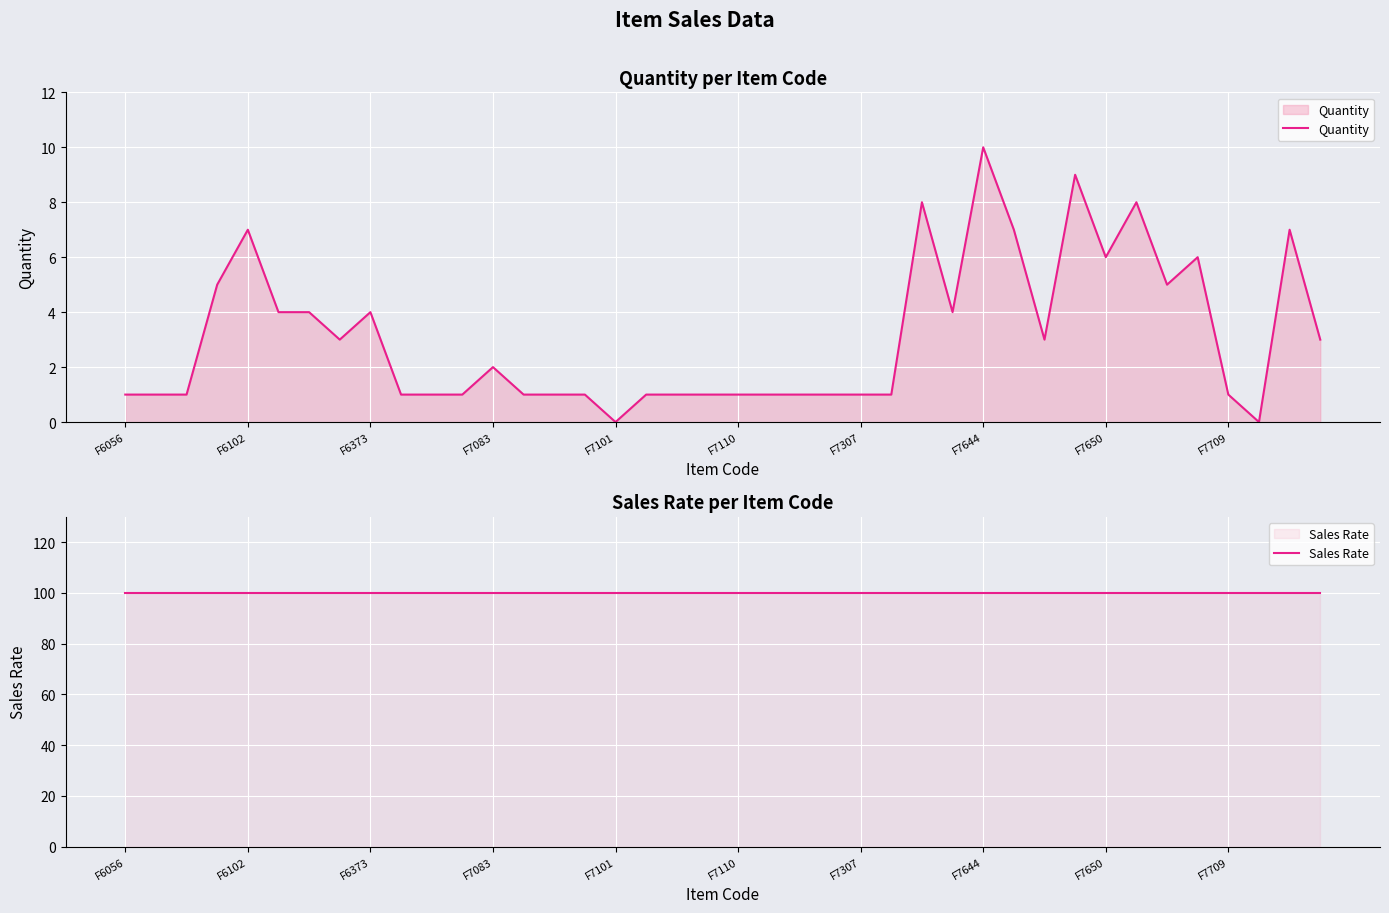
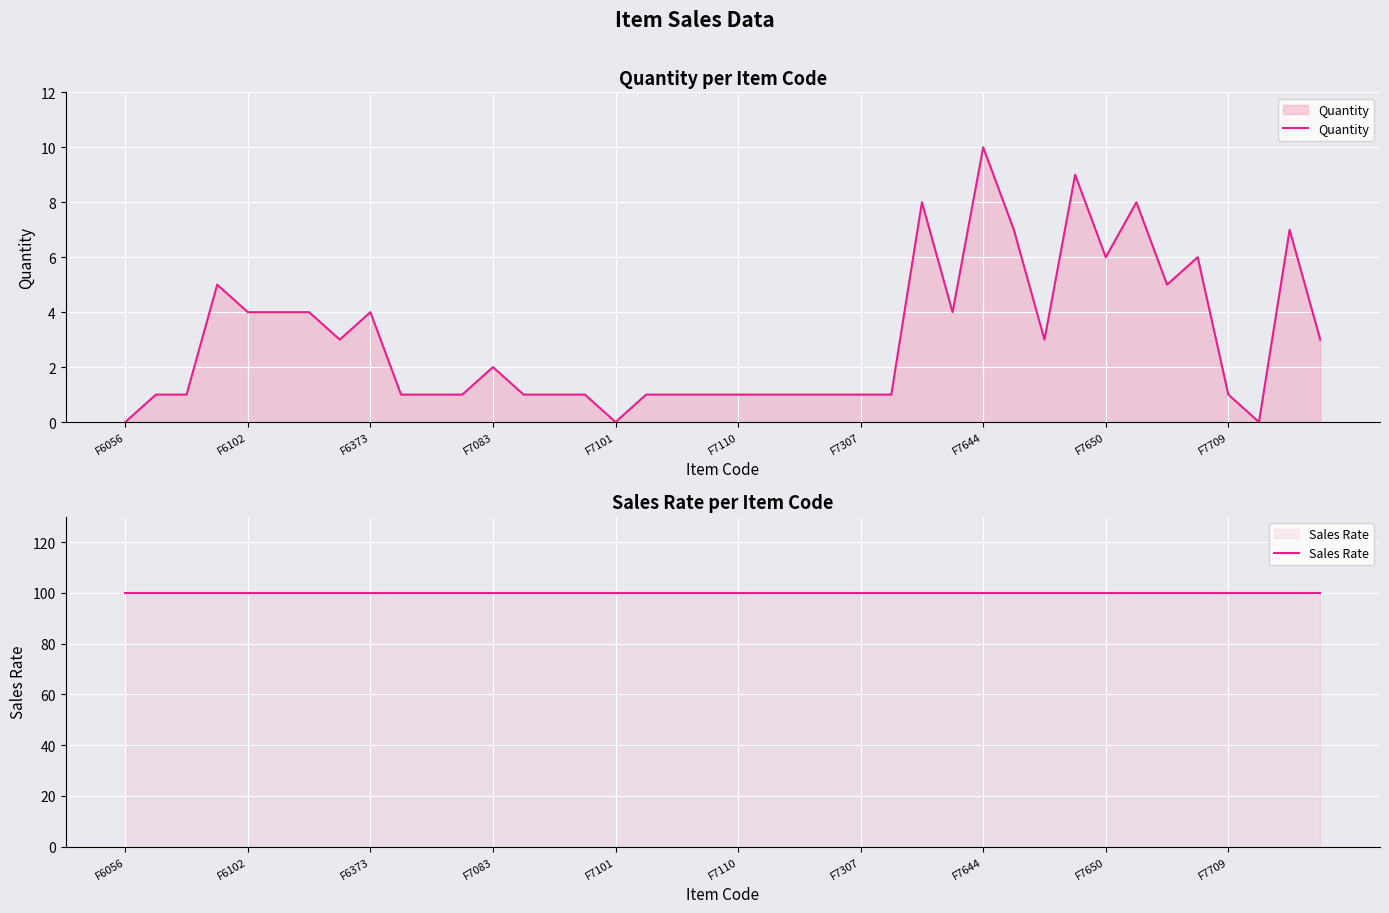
  {
    "Quantity per Item Code": {
-     "F6056": 1,
-     "F6102": 7,
+     "F6056": 0,
+     "F6102": 4,
      "F6373": 4,
      "F7083": 2,
      "F7101": 0,
      "F7110": 1,
      "F7307": 1,
      "F7644": 10,
      "F7650": 6,
      "F7709": 1
    },
    "Sales Rate per Item Code": {
      "F6056": 100,
      "F6102": 100,
      "F6373": 100,
      "F7083": 100,
      "F7101": 100,
      "F7110": 100,
      "F7307": 100,
      "F7644": 100,
      "F7650": 100,
      "F7709": 100
    }
  }
